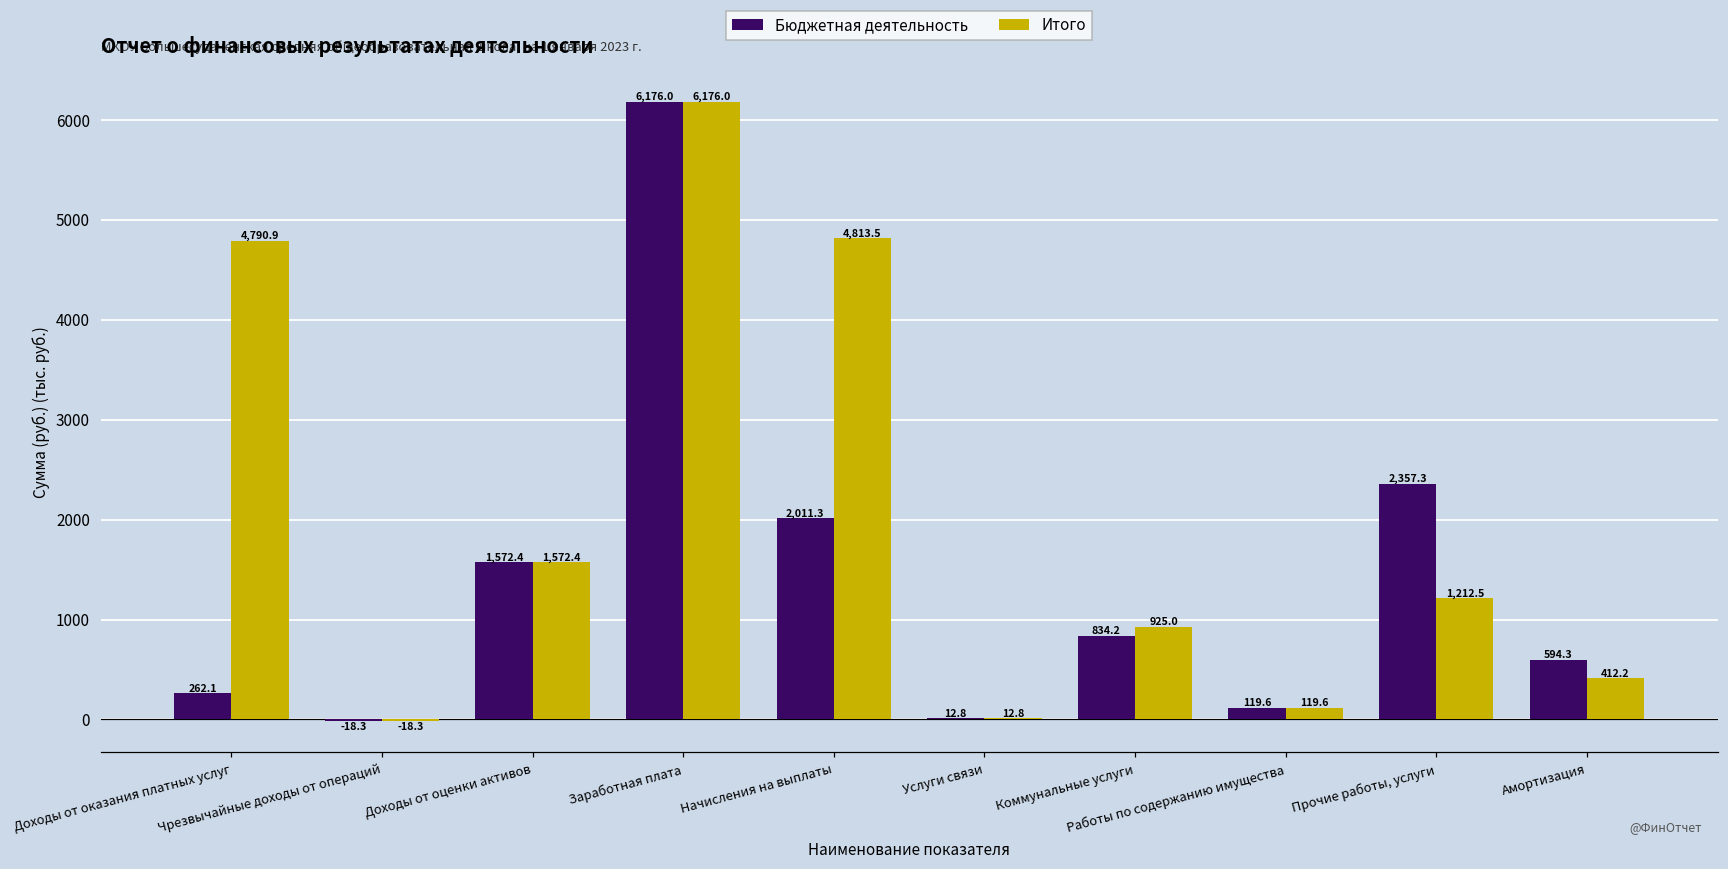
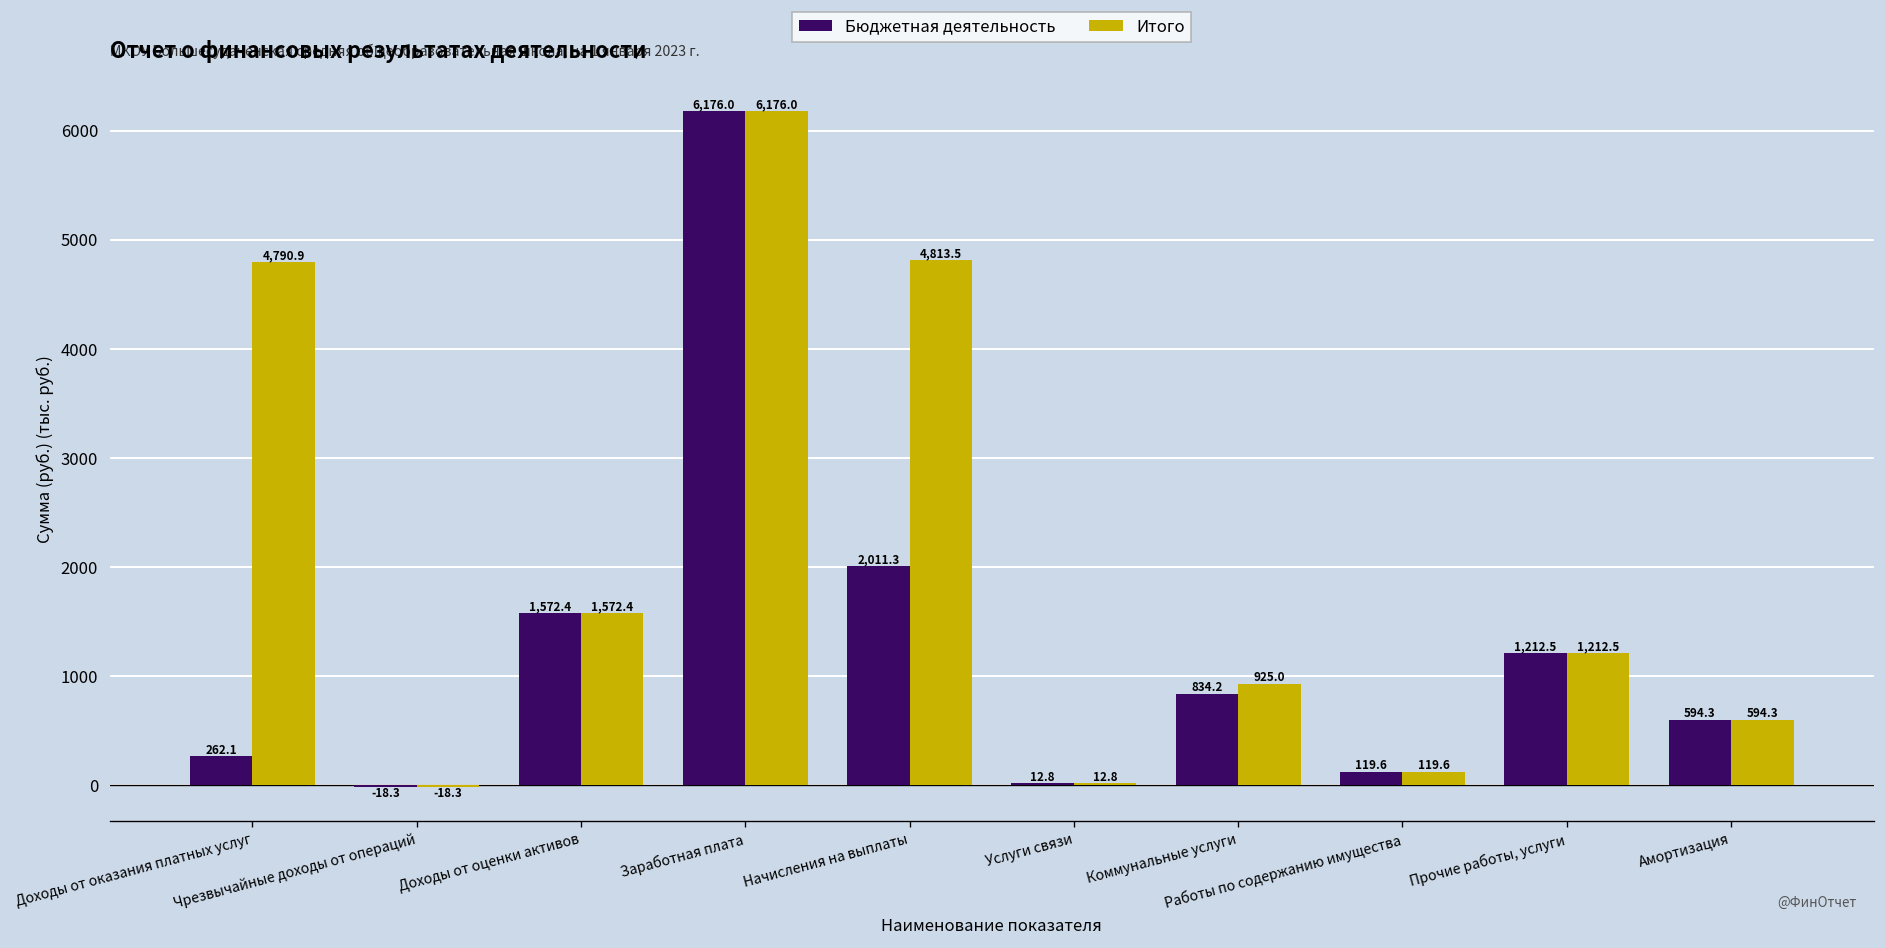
  {
    "Бюджетная деятельность": {
      "Доходы от оказания платных услуг": "262.1",
      "Чрезвычайные доходы от операций": "-18.3",
      "Доходы от оценки активов": "1,572.4",
      "Заработная плата": "6,176.0",
      "Начисления на выплаты": "2,011.3",
      "Услуги связи": "12.8",
      "Коммунальные услуги": "834.2",
      "Работы по содержанию имущества": "119.6",
-     "Прочие работы, услуги": "2,357.3",
+     "Прочие работы, услуги": "1,212.5",
      "Амортизация": "594.3"
    },
    "Итого": {
      "Доходы от оказания платных услуг": "4,790.9",
      "Чрезвычайные доходы от операций": "-18.3",
      "Доходы от оценки активов": "1,572.4",
      "Заработная плата": "6,176.0",
      "Начисления на выплаты": "4,813.5",
      "Услуги связи": "12.8",
      "Коммунальные услуги": "925.0",
      "Работы по содержанию имущества": "119.6",
      "Прочие работы, услуги": "1,212.5",
-     "Амортизация": "412.2"
+     "Амортизация": "594.3"
    }
  }
